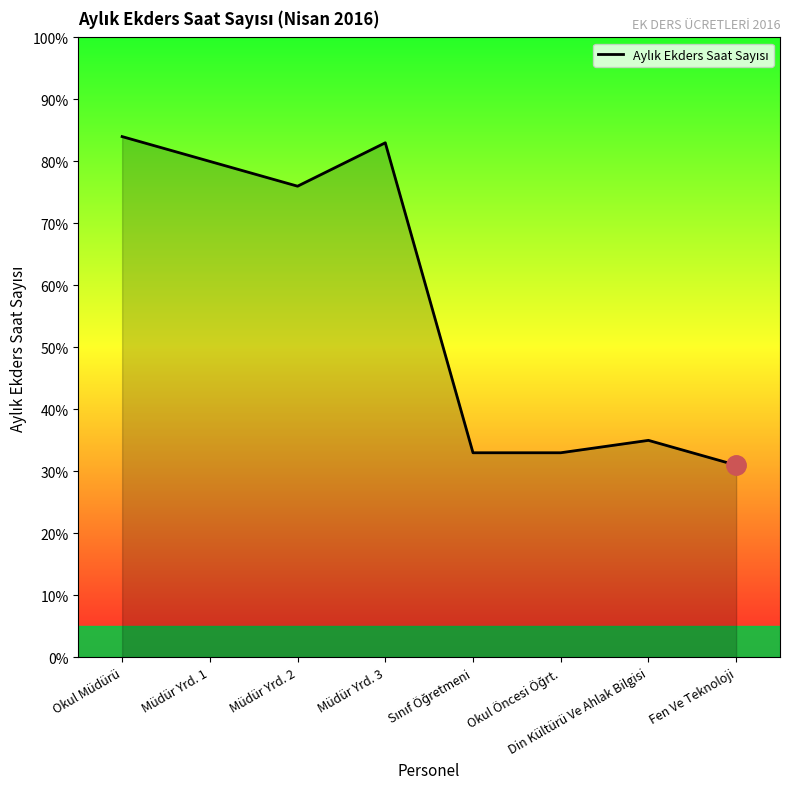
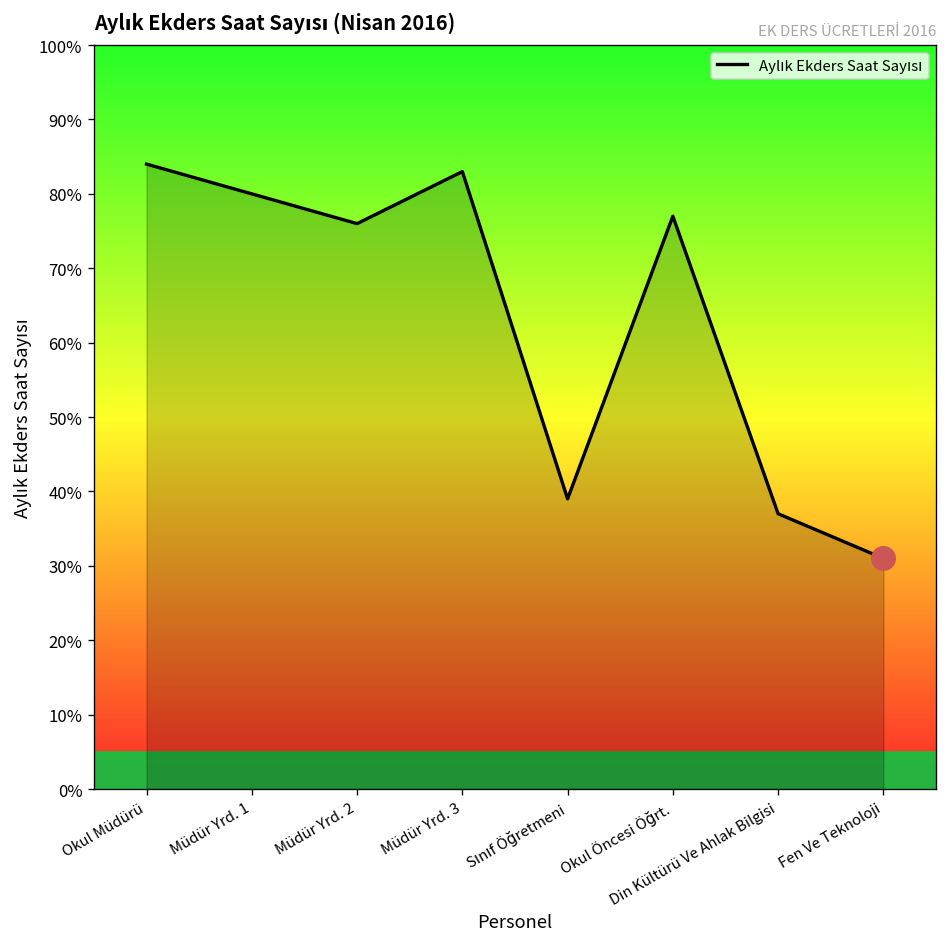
  {
    "Aylık Ekders Saat Sayısı": {
      "Okul Müdürü": "84%",
      "Müdür Yrd. 1": "80%",
      "Müdür Yrd. 2": "76%",
      "Müdür Yrd. 3": "83%",
-     "Sınıf Öğretmeni": "33%",
-     "Okul Öncesi Öğrt.": "33%",
-     "Din Kültürü Ve Ahlak Bilgisi": "35%"
+     "Sınıf Öğretmeni": "39%",
+     "Okul Öncesi Öğrt.": "77%",
+     "Din Kültürü Ve Ahlak Bilgisi": "37%"
    }
  }
